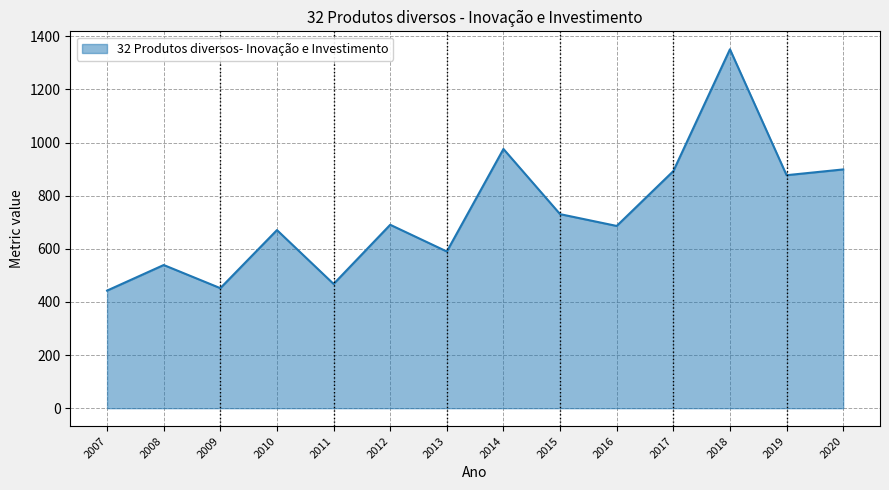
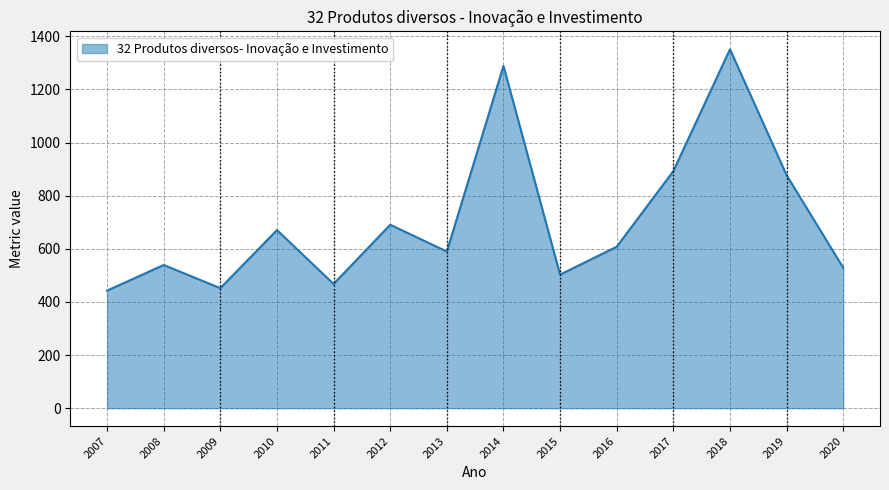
  {
    "2007": 440,
    "2008": 540,
    "2009": 450,
    "2010": 670,
    "2011": 470,
    "2012": 690,
    "2013": 590,
-   "2014": 980,
-   "2015": 730,
-   "2016": 690,
+   "2014": 1290,
+   "2015": 500,
+   "2016": 610,
    "2017": 890,
    "2018": 1350,
    "2019": 880,
-   "2020": 900
+   "2020": 530
  }
